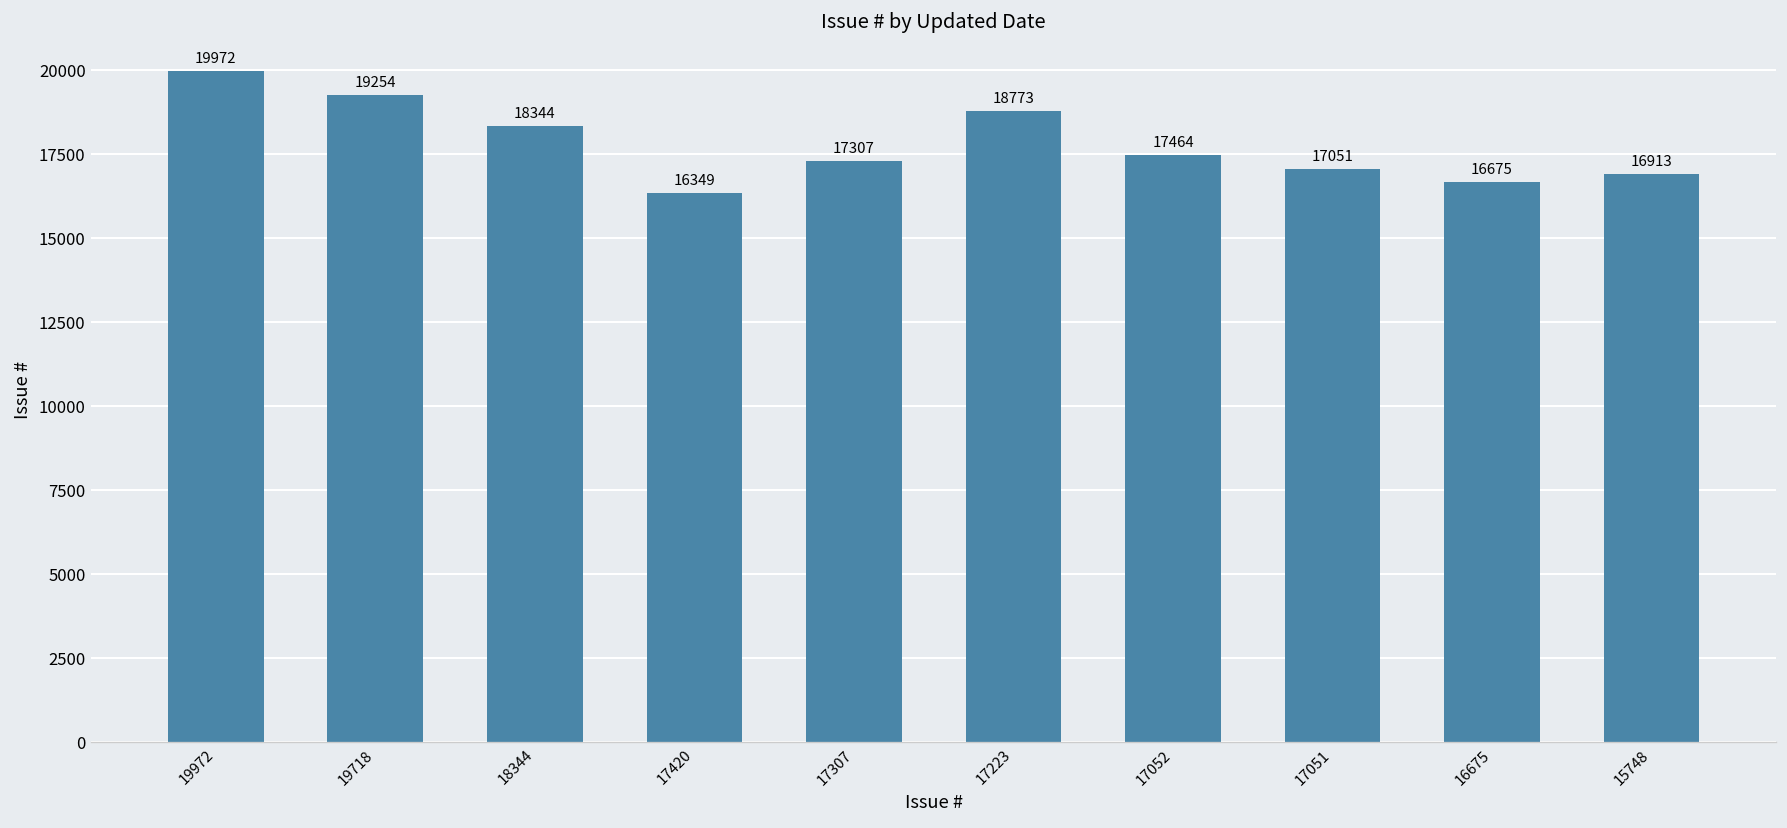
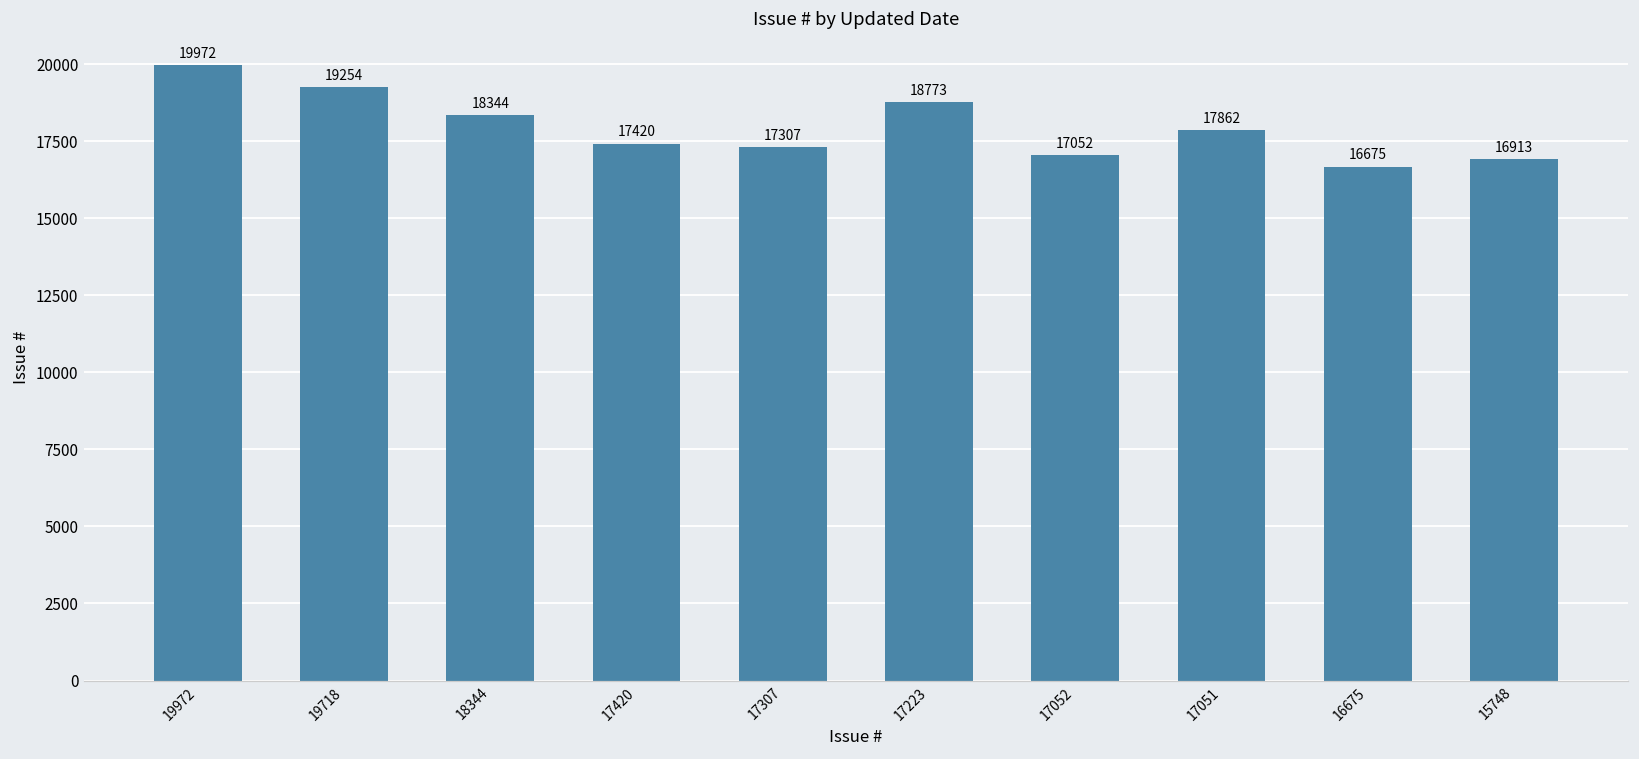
  {
    "19972": 19972,
    "19718": 19254,
    "18344": 18344,
-   "17420": 16349,
+   "17420": 17420,
    "17307": 17307,
    "17223": 18773,
-   "17052": 17464,
-   "17051": 17051,
+   "17052": 17052,
+   "17051": 17862,
    "16675": 16675,
    "15748": 16913
  }
